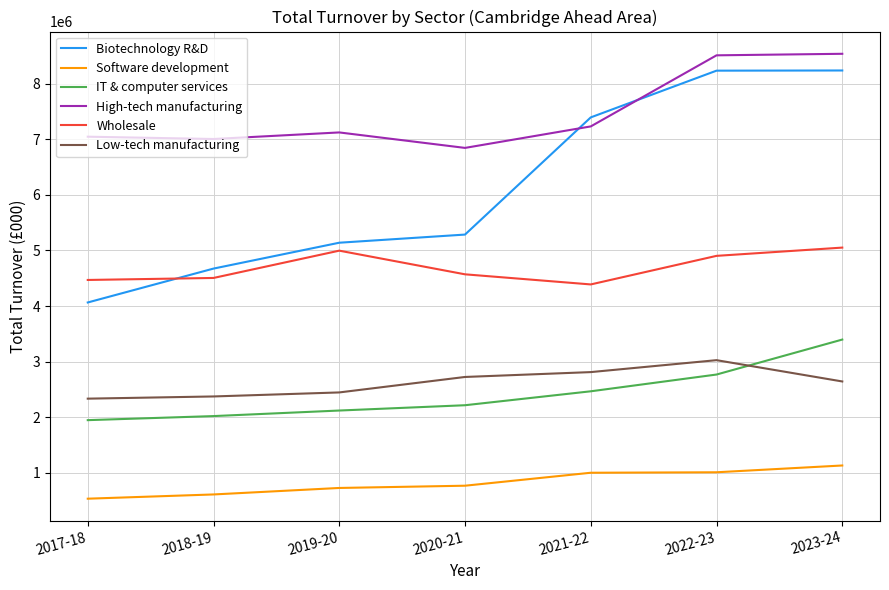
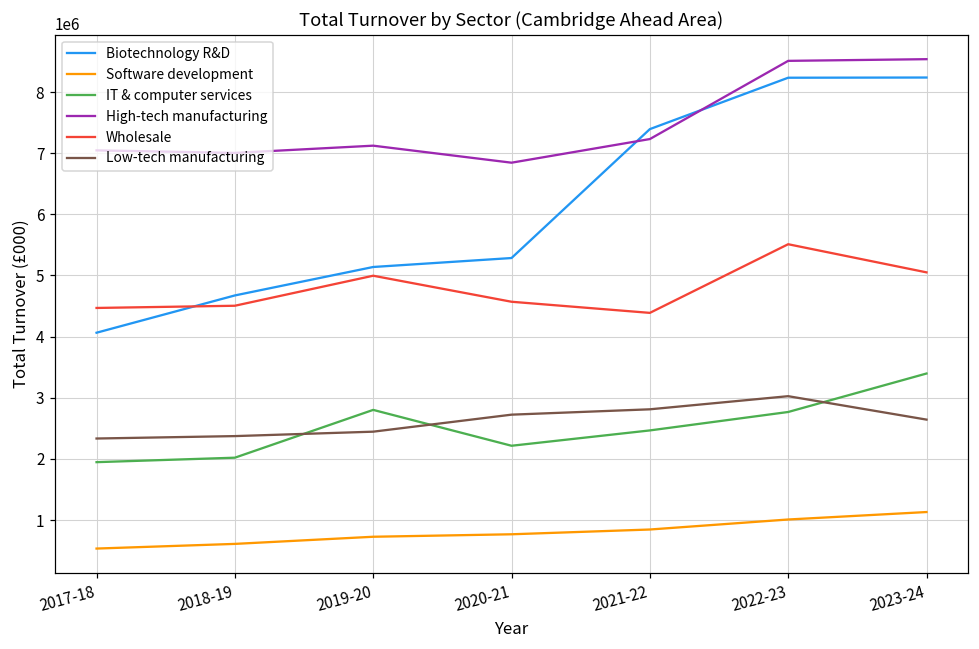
  {
    "Biotechnology R&D": {
      "2017-18": 4100000,
      "2018-19": 4700000,
      "2019-20": 5100000,
      "2020-21": 5300000,
      "2021-22": 7400000,
      "2022-23": 8200000,
      "2023-24": 8200000
    },
    "Software development": {
      "2017-18": 500000,
      "2018-19": 600000,
      "2019-20": 700000,
      "2020-21": 800000,
-     "2021-22": 1000000,
+     "2021-22": 800000,
      "2022-23": 1000000,
      "2023-24": 1100000
    },
    "IT & computer services": {
      "2017-18": 1900000,
      "2018-19": 2000000,
-     "2019-20": 2100000,
+     "2019-20": 2800000,
      "2020-21": 2200000,
      "2021-22": 2500000,
      "2022-23": 2800000,
      "2023-24": 3400000
    },
    "High-tech manufacturing": {
      "2019-20": 7100000,
      "2020-21": 6800000,
      "2021-22": 7200000,
      "2022-23": 8500000,
      "2023-24": 8500000
    },
    "Wholesale": {
      "2017-18": 4500000,
      "2018-19": 4500000,
      "2019-20": 5000000,
      "2020-21": 4600000,
      "2021-22": 4400000,
-     "2022-23": 4900000,
+     "2022-23": 5500000,
      "2023-24": 5100000
    },
    "Low-tech manufacturing": {
      "2017-18": 2300000,
      "2018-19": 2400000,
      "2019-20": 2400000,
      "2020-21": 2700000,
      "2021-22": 2800000,
      "2022-23": 3000000,
      "2023-24": 2600000
    }
  }
